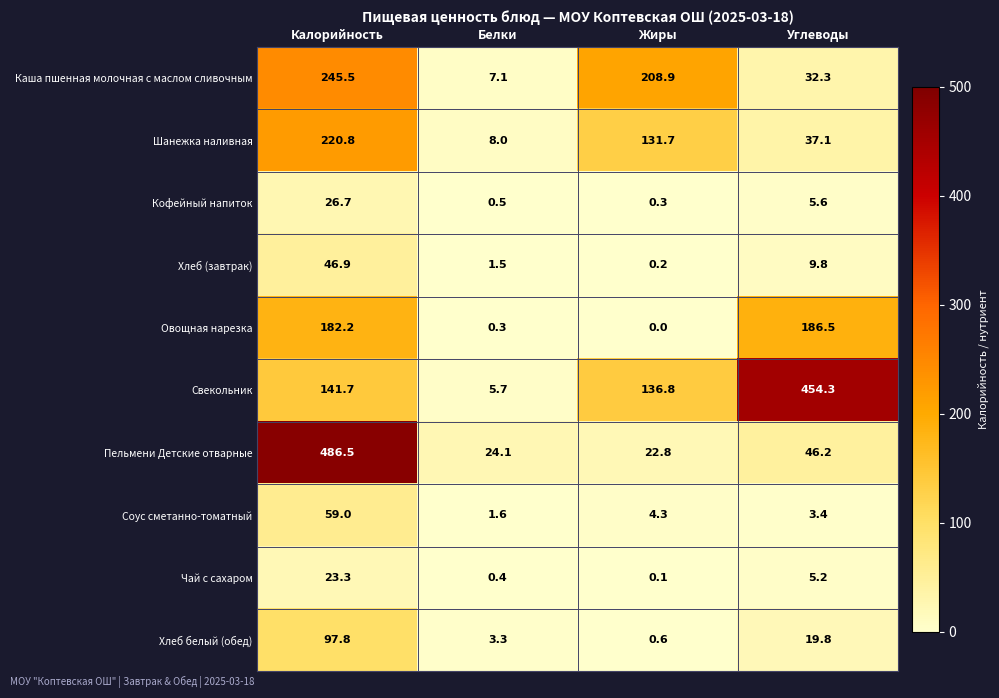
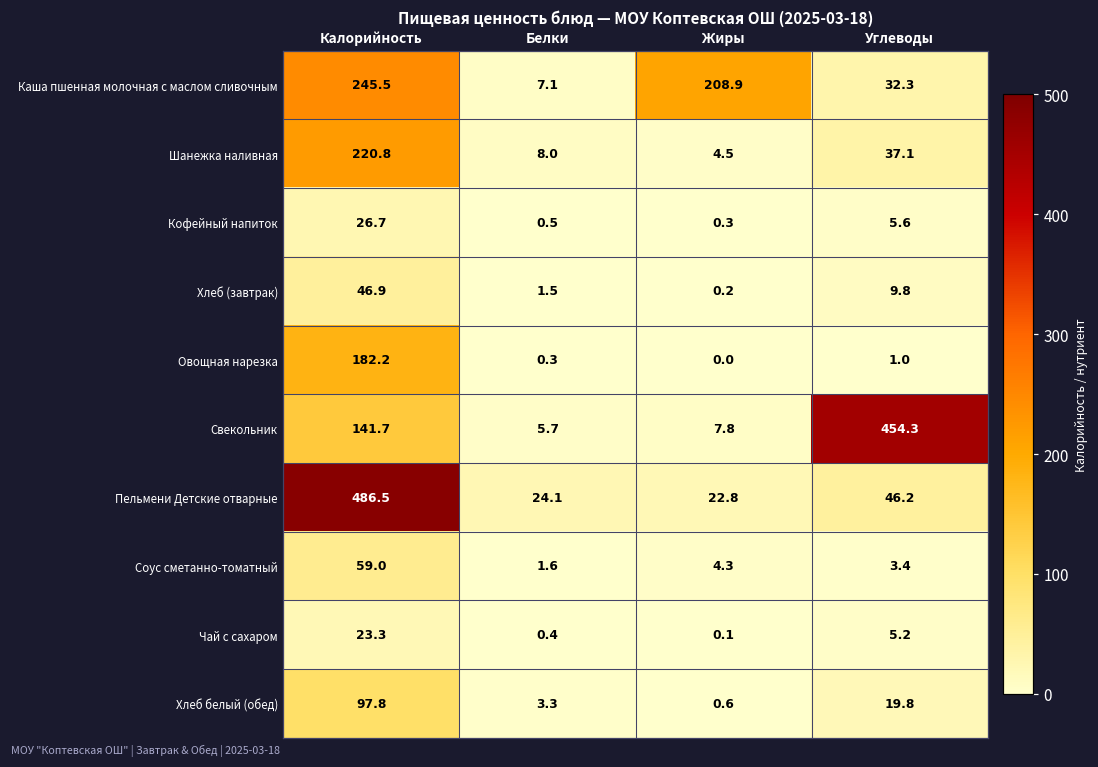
  {
    "Каша пшенная молочная с маслом сливочным": {
      "Калорийность": 245.5,
      "Белки": 7.1,
      "Жиры": 208.9,
      "Углеводы": 32.3
    },
    "Шанежка наливная": {
      "Калорийность": 220.8,
      "Белки": 8.0,
-     "Жиры": 131.7,
+     "Жиры": 4.5,
      "Углеводы": 37.1
    },
    "Кофейный напиток": {
      "Калорийность": 26.7,
      "Белки": 0.5,
      "Жиры": 0.3,
      "Углеводы": 5.6
    },
    "Хлеб (завтрак)": {
      "Калорийность": 46.9,
      "Белки": 1.5,
      "Жиры": 0.2,
      "Углеводы": 9.8
    },
    "Овощная нарезка": {
      "Калорийность": 182.2,
      "Белки": 0.3,
      "Жиры": 0.0,
-     "Углеводы": 186.5
+     "Углеводы": 1.0
    },
    "Свекольник": {
      "Калорийность": 141.7,
      "Белки": 5.7,
-     "Жиры": 136.8,
+     "Жиры": 7.8,
      "Углеводы": 454.3
    },
    "Пельмени Детские отварные": {
      "Калорийность": 486.5,
      "Белки": 24.1,
      "Жиры": 22.8,
      "Углеводы": 46.2
    },
    "Соус сметанно-томатный": {
      "Калорийность": 59.0,
      "Белки": 1.6,
      "Жиры": 4.3,
      "Углеводы": 3.4
    },
    "Чай с сахаром": {
      "Калорийность": 23.3,
      "Белки": 0.4,
      "Жиры": 0.1,
      "Углеводы": 5.2
    },
    "Хлеб белый (обед)": {
      "Калорийность": 97.8,
      "Белки": 3.3,
      "Жиры": 0.6,
      "Углеводы": 19.8
    }
  }
